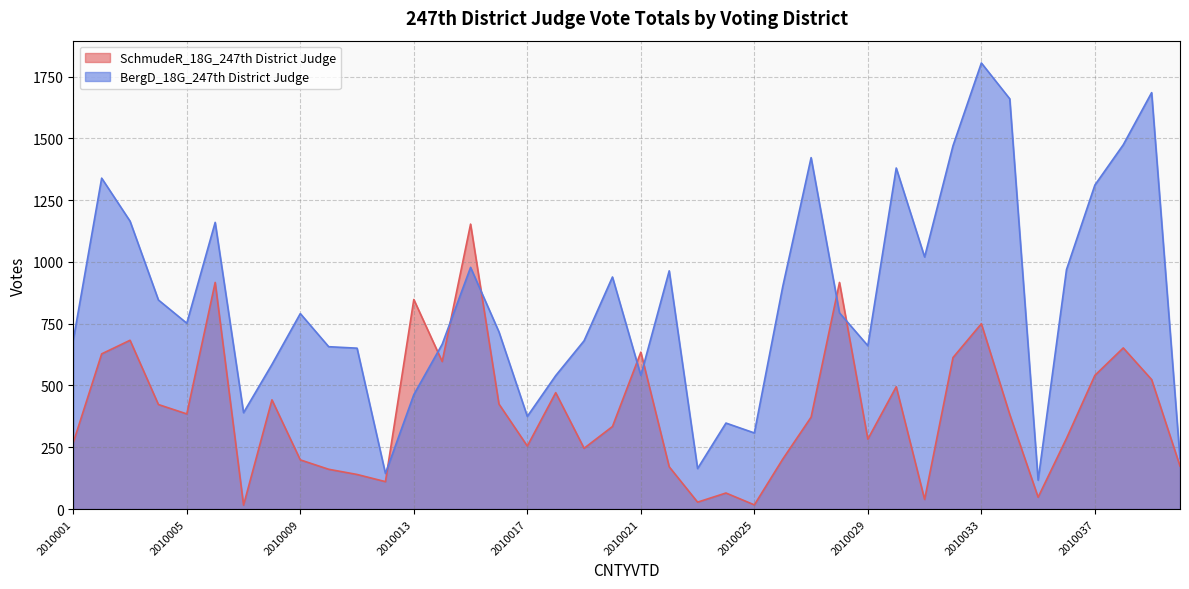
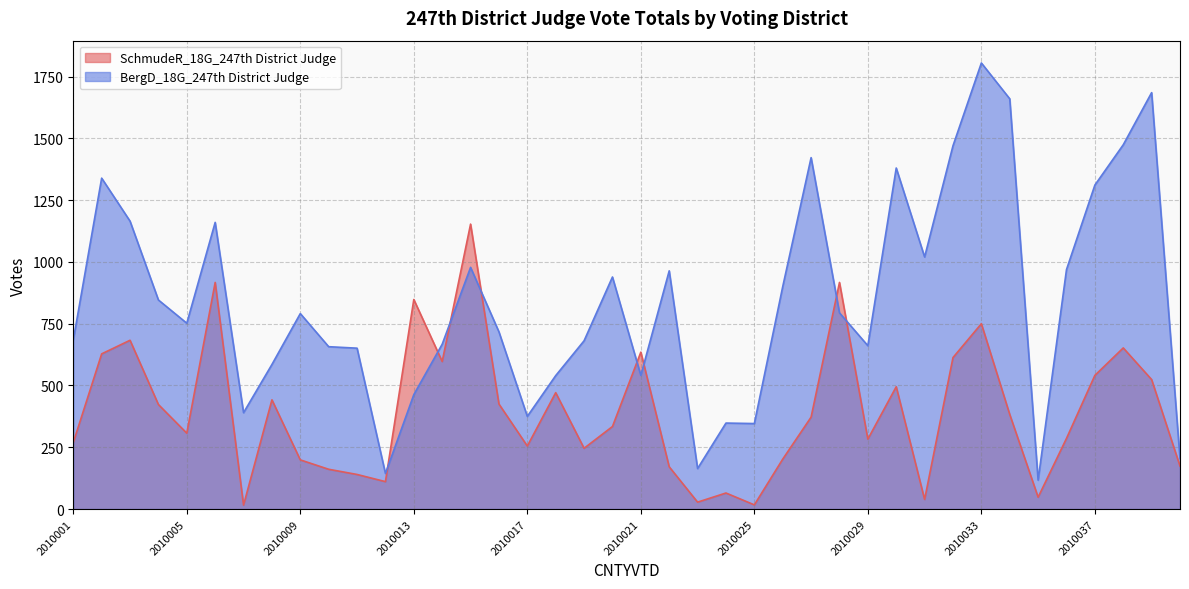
  {
    "SchmudeR_18G_247th District Judge": {
      "2010001": 270,
-     "2010005": 390,
+     "2010005": 310,
      "2010009": 200,
      "2010013": 850,
      "2010017": 260,
      "2010021": 640,
      "2010025": 20,
      "2010029": 280,
      "2010033": 750,
      "2010037": 540
    },
    "BergD_18G_247th District Judge": {
      "2010001": 680,
      "2010005": 750,
      "2010009": 790,
      "2010013": 460,
      "2010017": 380,
      "2010021": 540,
-     "2010025": 310,
+     "2010025": 350,
      "2010029": 660,
      "2010033": 1810,
      "2010037": 1310
    }
  }
